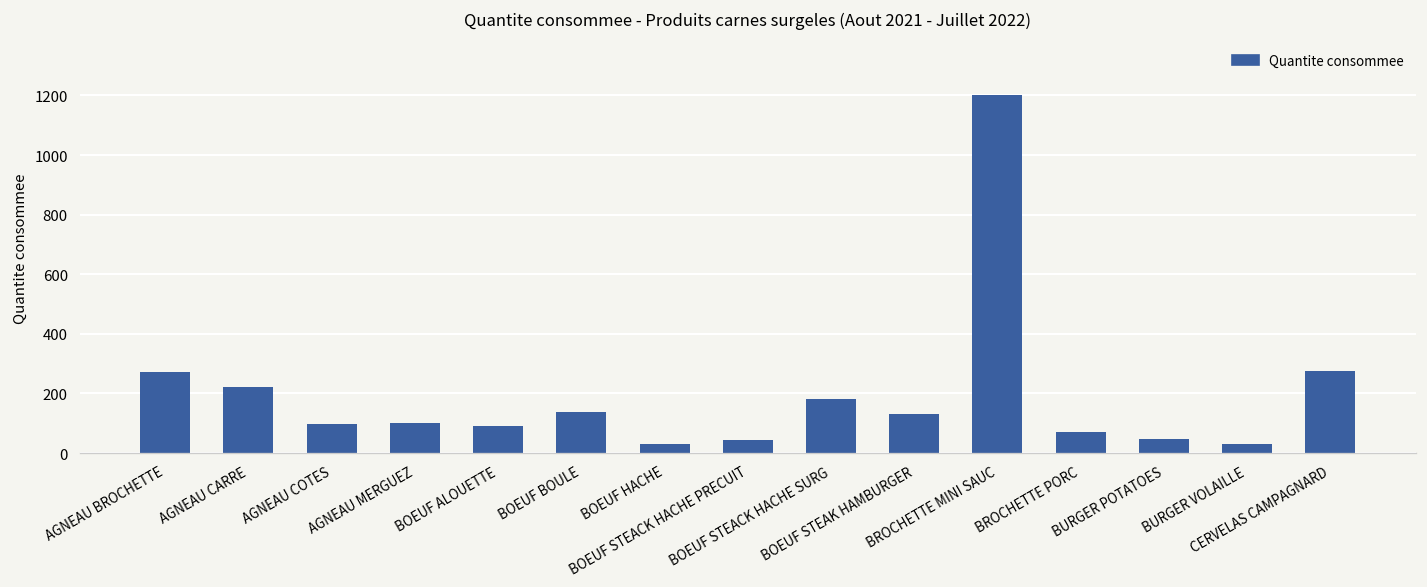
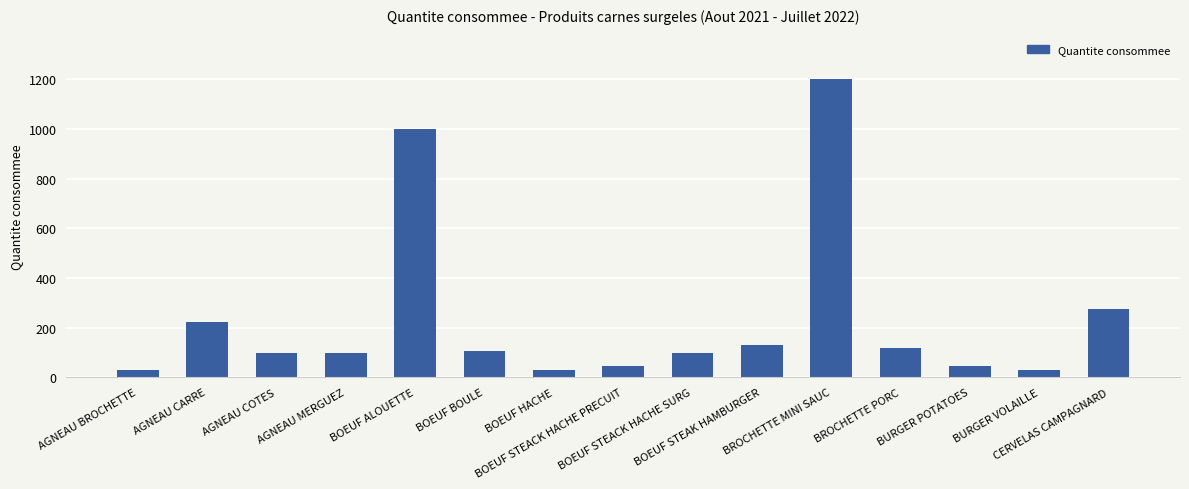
  {
-   "AGNEAU BROCHETTE": 270,
+   "AGNEAU BROCHETTE": 30,
    "AGNEAU CARRE": 220,
    "AGNEAU COTES": 100,
    "AGNEAU MERGUEZ": 100,
-   "BOEUF ALOUETTE": 90,
-   "BOEUF BOULE": 140,
+   "BOEUF ALOUETTE": 1000,
+   "BOEUF BOULE": 110,
    "BOEUF HACHE": 30,
    "BOEUF STEACK HACHE PRECUIT": 50,
-   "BOEUF STEACK HACHE SURG": 180,
+   "BOEUF STEACK HACHE SURG": 100,
    "BOEUF STEAK HAMBURGER": 130,
    "BROCHETTE MINI SAUC": 1200,
-   "BROCHETTE PORC": 70,
+   "BROCHETTE PORC": 120,
    "BURGER POTATOES": 50,
    "BURGER VOLAILLE": 30,
    "CERVELAS CAMPAGNARD": 280
  }
